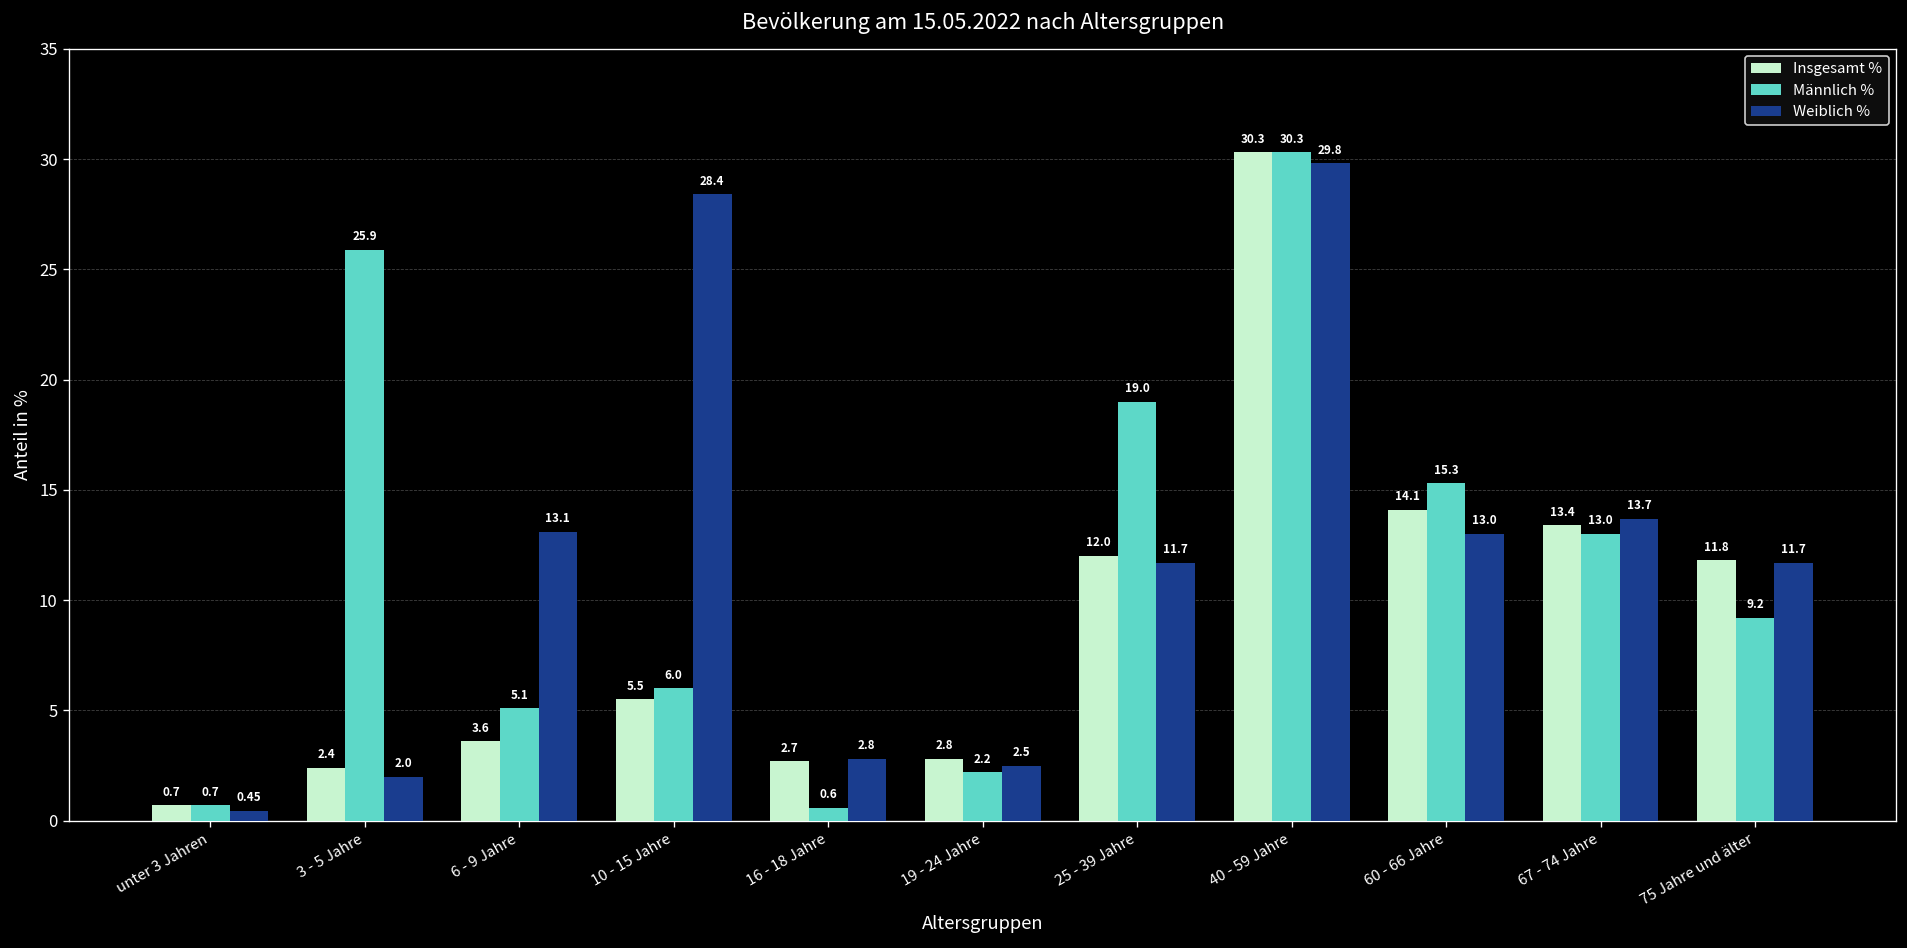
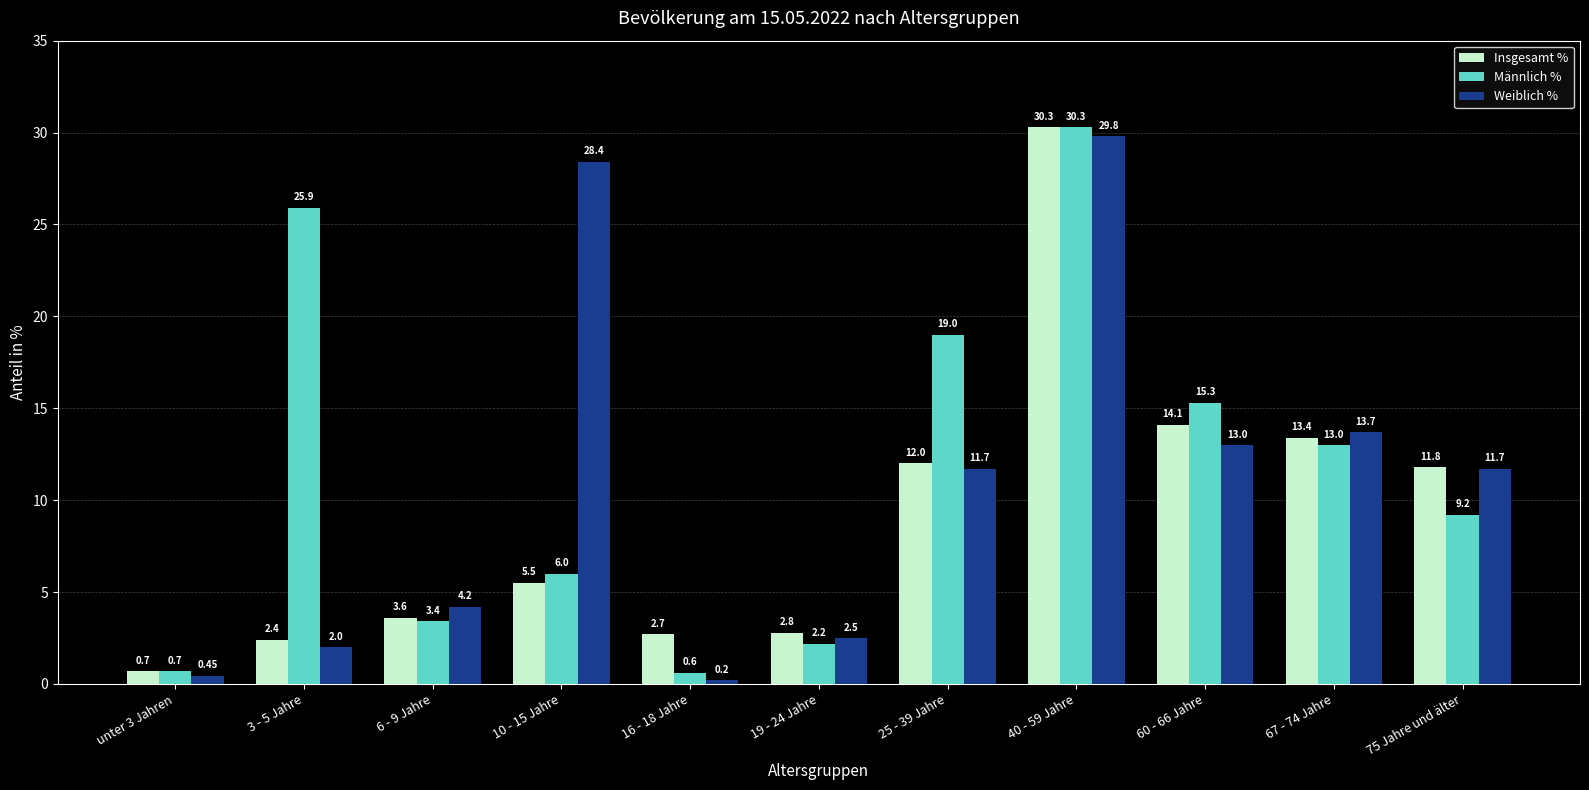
  {
    "Insgesamt %": {
      "unter 3 Jahren": 0.7,
      "3 - 5 Jahre": 2.4,
      "6 - 9 Jahre": 3.6,
      "10 - 15 Jahre": 5.5,
      "16 - 18 Jahre": 2.7,
      "19 - 24 Jahre": 2.8,
      "25 - 39 Jahre": 12.0,
      "40 - 59 Jahre": 30.3,
      "60 - 66 Jahre": 14.1,
      "67 - 74 Jahre": 13.4,
      "75 Jahre und älter": 11.8
    },
    "Männlich %": {
      "unter 3 Jahren": 0.7,
      "3 - 5 Jahre": 25.9,
-     "6 - 9 Jahre": 5.1,
+     "6 - 9 Jahre": 3.4,
      "10 - 15 Jahre": 6.0,
      "16 - 18 Jahre": 0.6,
      "19 - 24 Jahre": 2.2,
      "25 - 39 Jahre": 19.0,
      "40 - 59 Jahre": 30.3,
      "60 - 66 Jahre": 15.3,
      "67 - 74 Jahre": 13.0,
      "75 Jahre und älter": 9.2
    },
    "Weiblich %": {
      "unter 3 Jahren": 0.45,
      "3 - 5 Jahre": 2.0,
-     "6 - 9 Jahre": 13.1,
+     "6 - 9 Jahre": 4.2,
      "10 - 15 Jahre": 28.4,
-     "16 - 18 Jahre": 2.8,
+     "16 - 18 Jahre": 0.2,
      "19 - 24 Jahre": 2.5,
      "25 - 39 Jahre": 11.7,
      "40 - 59 Jahre": 29.8,
      "60 - 66 Jahre": 13.0,
      "67 - 74 Jahre": 13.7,
      "75 Jahre und älter": 11.7
    }
  }
